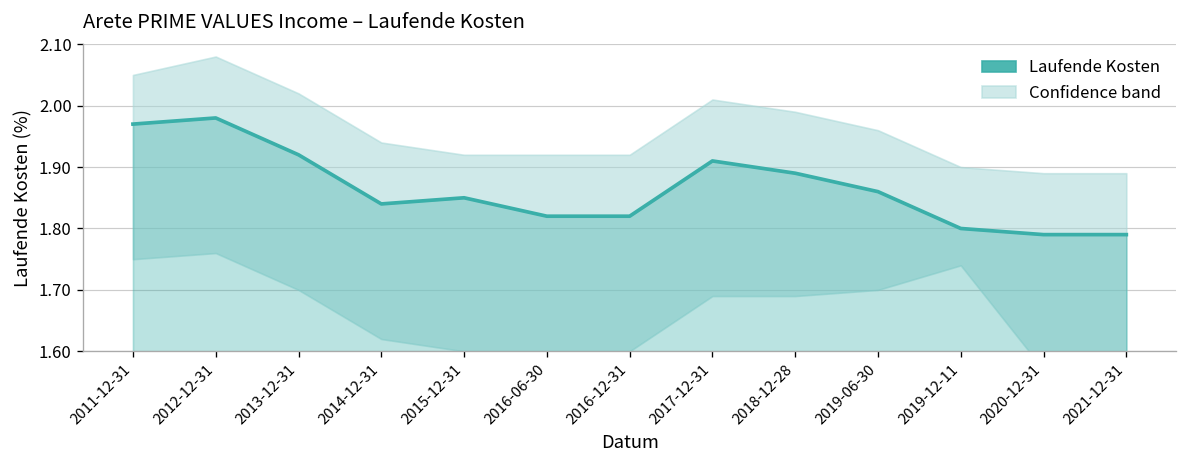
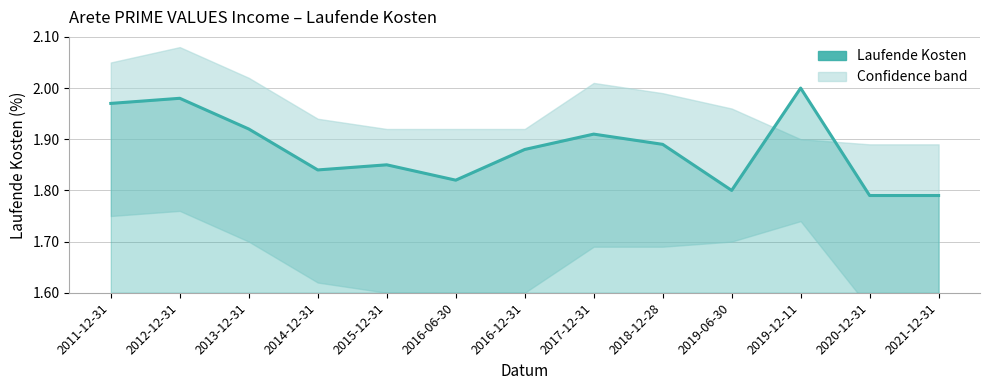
  {
    "Laufende Kosten": {
      "2011-12-31": 1.97,
      "2012-12-31": 1.98,
      "2013-12-31": 1.92,
      "2014-12-31": 1.84,
      "2015-12-31": 1.85,
      "2016-06-30": 1.82,
-     "2016-12-31": 1.82,
+     "2016-12-31": 1.88,
      "2017-12-31": 1.91,
      "2018-12-28": 1.89,
-     "2019-06-30": 1.86,
-     "2019-12-11": 1.8,
+     "2019-06-30": 1.80,
+     "2019-12-11": 2.0,
      "2020-12-31": 1.79,
      "2021-12-31": 1.79
    }
  }
